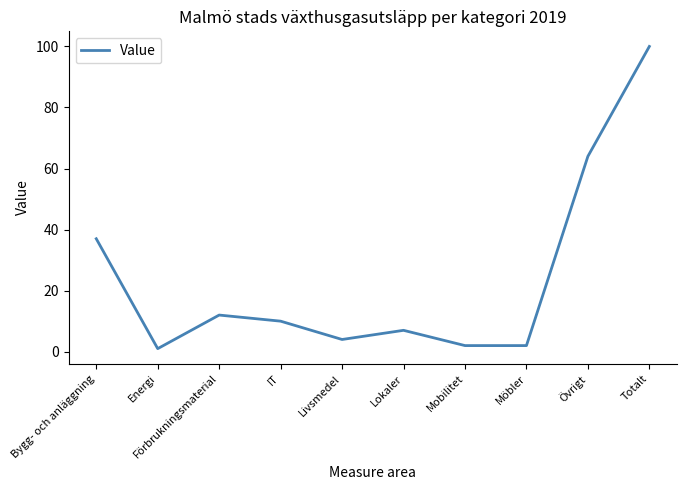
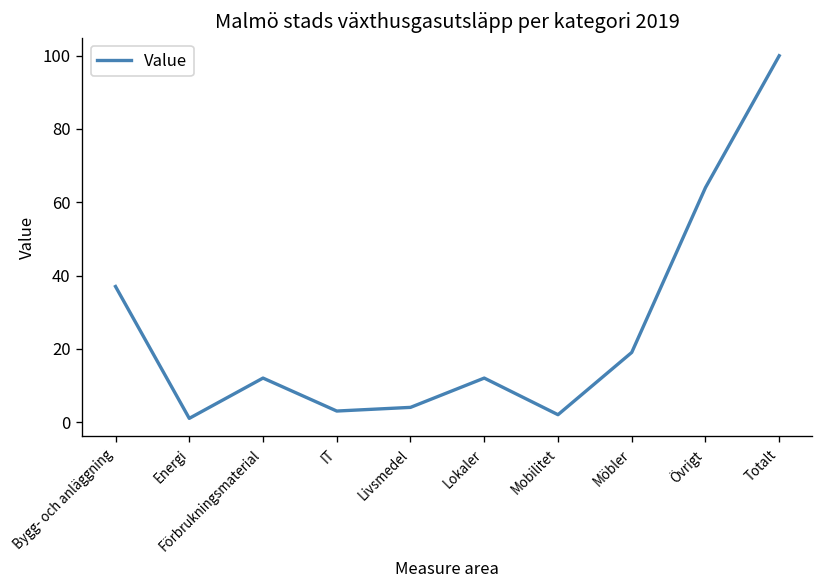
  {
    "Bygg- och anläggning": 37,
    "Energi": 1,
    "Förbrukningsmaterial": 12,
-   "IT": 10,
+   "IT": 3,
    "Livsmedel": 4,
-   "Lokaler": 7,
+   "Lokaler": 12,
    "Mobilitet": 2,
-   "Möbler": 2,
+   "Möbler": 19,
    "Övrigt": 64,
    "Totalt": 100
  }
